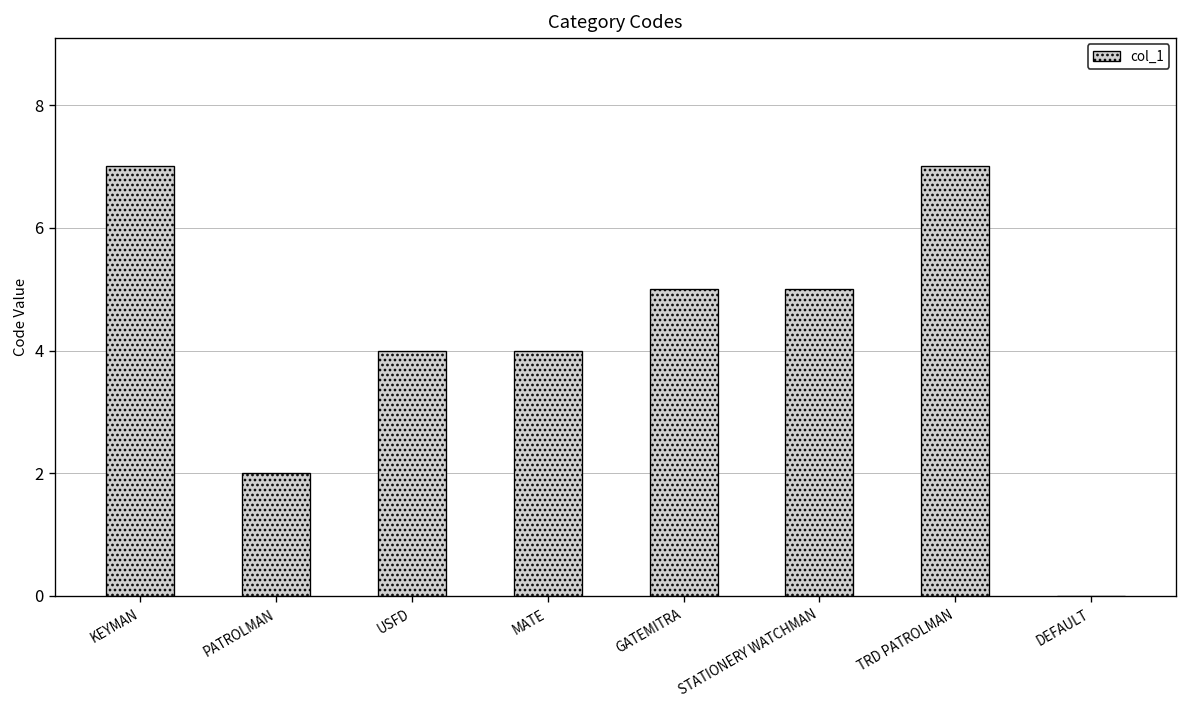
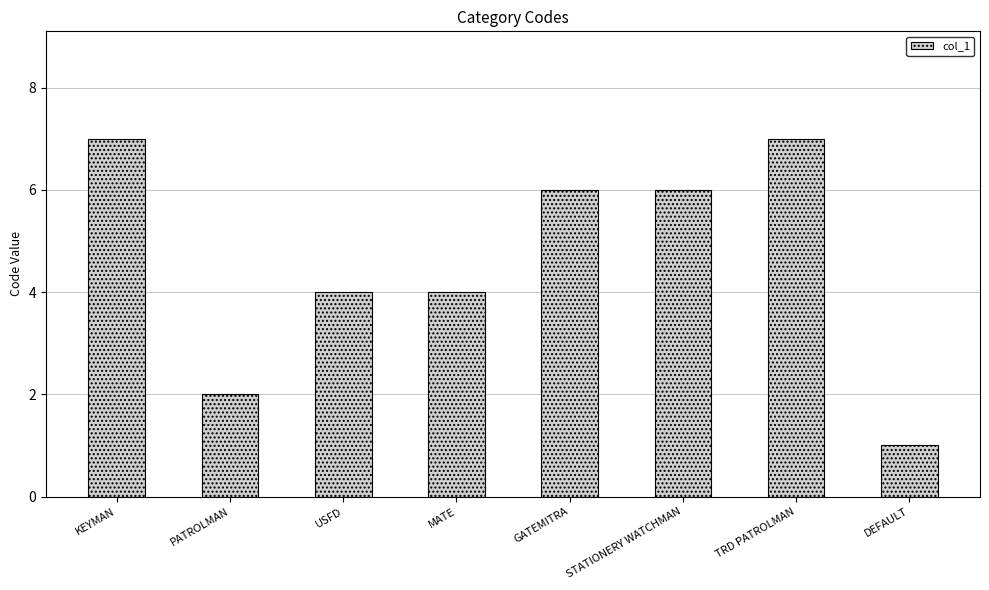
  {
    "KEYMAN": 7,
    "PATROLMAN": 2,
    "USFD": 4,
    "MATE": 4,
-   "GATEMITRA": 5,
-   "STATIONERY WATCHMAN": 5,
+   "GATEMITRA": 6,
+   "STATIONERY WATCHMAN": 6,
    "TRD PATROLMAN": 7,
-   "DEFAULT": 0
+   "DEFAULT": 1
  }
